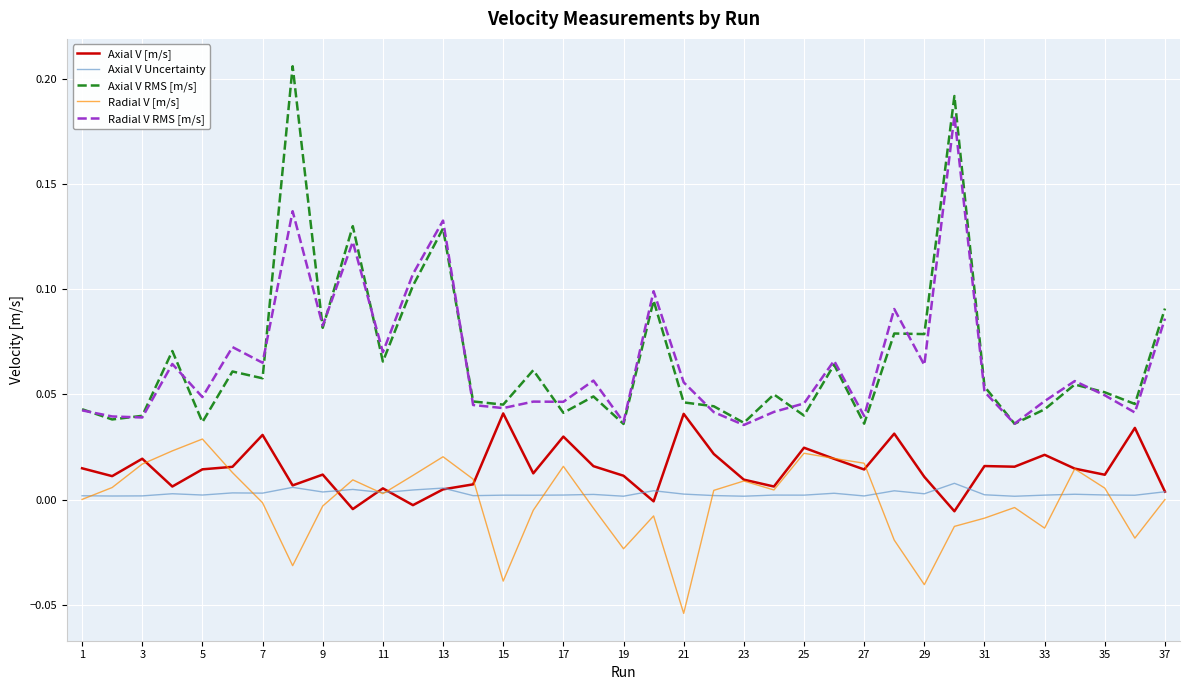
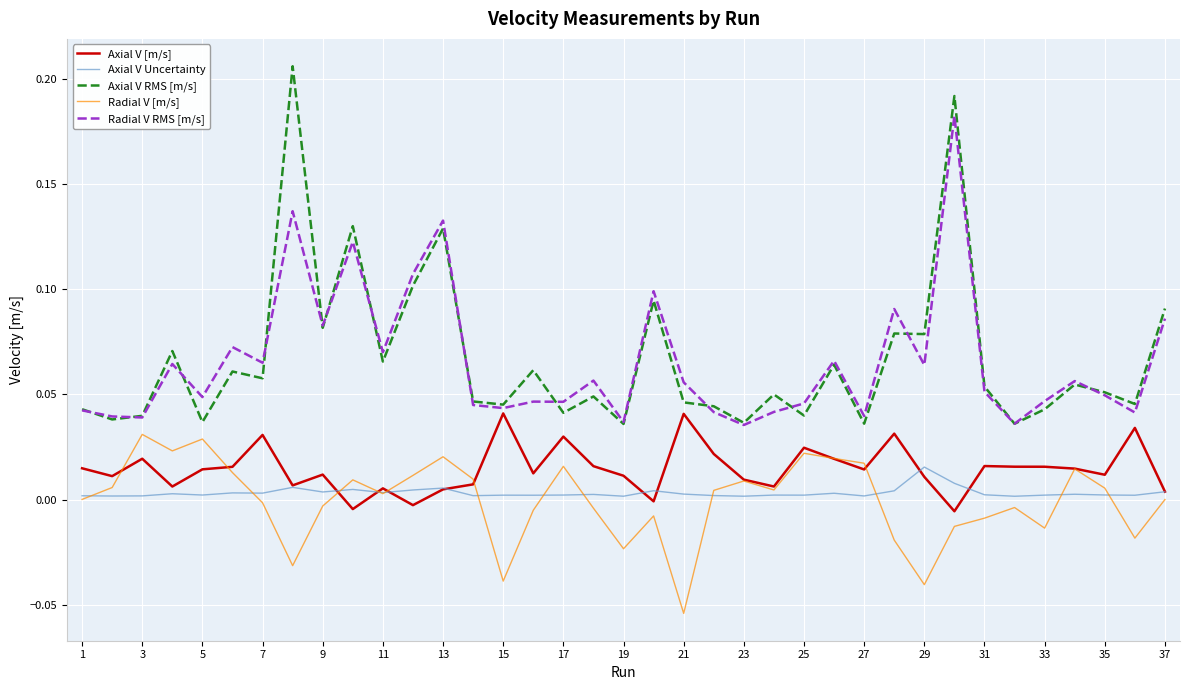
  {
    "Axial V [m/s]": {
      "1": 0.015,
      "3": 0.019,
      "5": 0.014,
      "7": 0.031,
      "9": 0.012,
      "11": 0.005,
      "15": 0.041,
      "17": 0.030,
      "19": 0.011,
      "21": 0.041,
      "25": 0.025,
      "27": 0.014,
      "29": 0.011,
      "31": 0.016,
-     "33": 0.021,
+     "33": 0.016,
      "35": 0.012
    },
    "Axial V Uncertainty": {
      "1": 0.002,
      "3": 0.002,
      "5": 0.002,
      "7": 0.003,
      "9": 0.004,
      "15": 0.002,
      "17": 0.002,
      "19": 0.002,
      "21": 0.003,
      "23": 0.002,
      "25": 0.002,
      "27": 0.002,
-     "29": 0.003,
+     "29": 0.016,
      "31": 0.002,
      "33": 0.002,
      "35": 0.002
    },
    "Axial V RMS [m/s]": {
      "5": 0.037,
      "7": 0.058,
      "11": 0.066,
      "13": 0.129,
      "15": 0.045,
      "17": 0.041,
      "21": 0.046,
      "25": 0.040,
      "27": 0.036,
      "29": 0.079,
      "31": 0.054,
      "33": 0.043,
      "35": 0.051,
      "37": 0.091
    },
    "Radial V [m/s]": {
      "1": 0.000,
-     "3": 0.017,
+     "3": 0.031,
      "5": 0.029,
      "7": -0.001,
      "9": -0.003,
      "13": 0.020,
      "15": -0.039,
      "17": 0.016,
      "19": -0.023,
      "21": -0.054,
      "25": 0.022,
      "27": 0.017,
      "29": -0.040,
      "31": -0.009,
      "33": -0.014,
      "35": 0.005,
      "37": 0.000
    },
    "Radial V RMS [m/s]": {
      "5": 0.049,
      "7": 0.065,
      "11": 0.070,
      "13": 0.133,
      "15": 0.044,
      "17": 0.047,
      "21": 0.056,
      "25": 0.046,
      "27": 0.040,
      "29": 0.064,
      "31": 0.051,
      "33": 0.047,
      "35": 0.050,
      "37": 0.086
    }
  }
